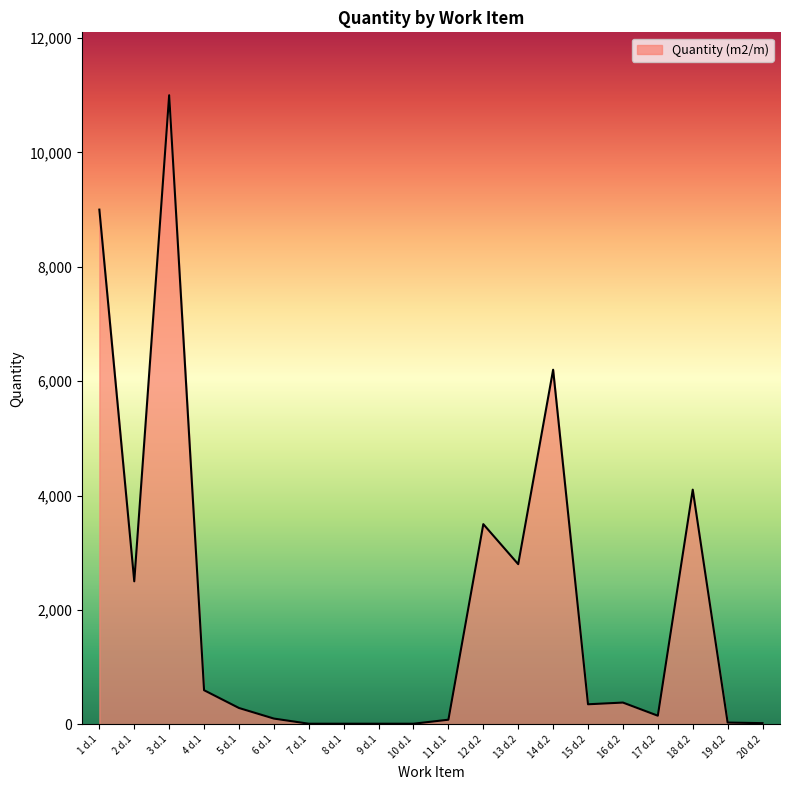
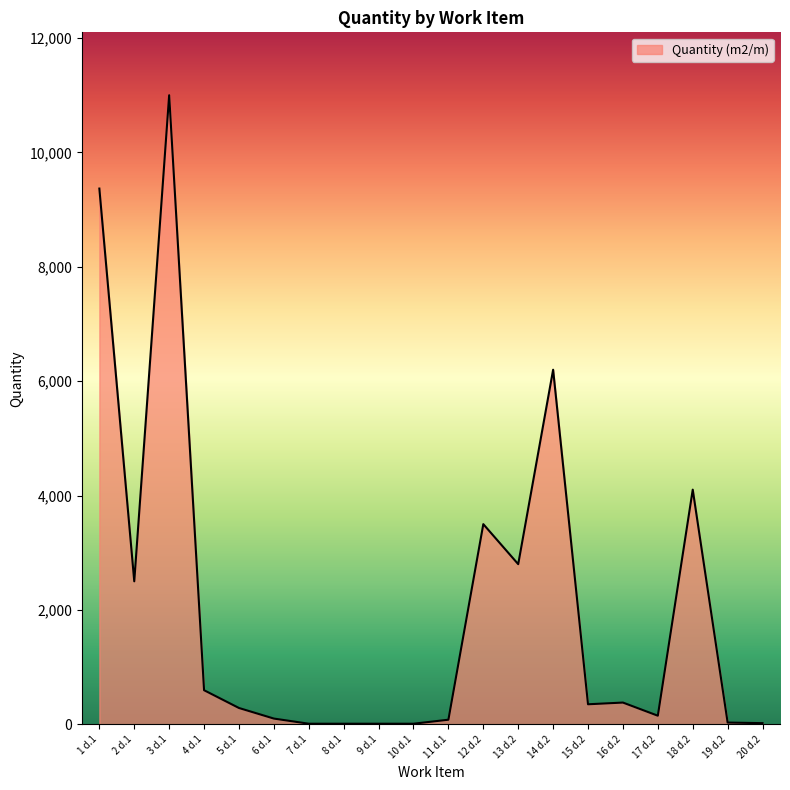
  {
-   "1 d.1": "9,000",
+   "1 d.1": "9,400",
    "2 d.1": "2,500",
    "3 d.1": "11,000",
    "4 d.1": "600",
    "5 d.1": "300",
    "6 d.1": "100",
    "7 d.1": "0",
    "8 d.1": "0",
    "9 d.1": "0",
    "10 d.1": "0",
    "11 d.1": "100",
    "12 d.2": "3,500",
    "13 d.2": "2,800",
    "14 d.2": "6,200",
    "15 d.2": "400",
    "16 d.2": "400",
    "17 d.2": "200",
    "18 d.2": "4,100",
    "19 d.2": "0",
    "20 d.2": "0"
  }
